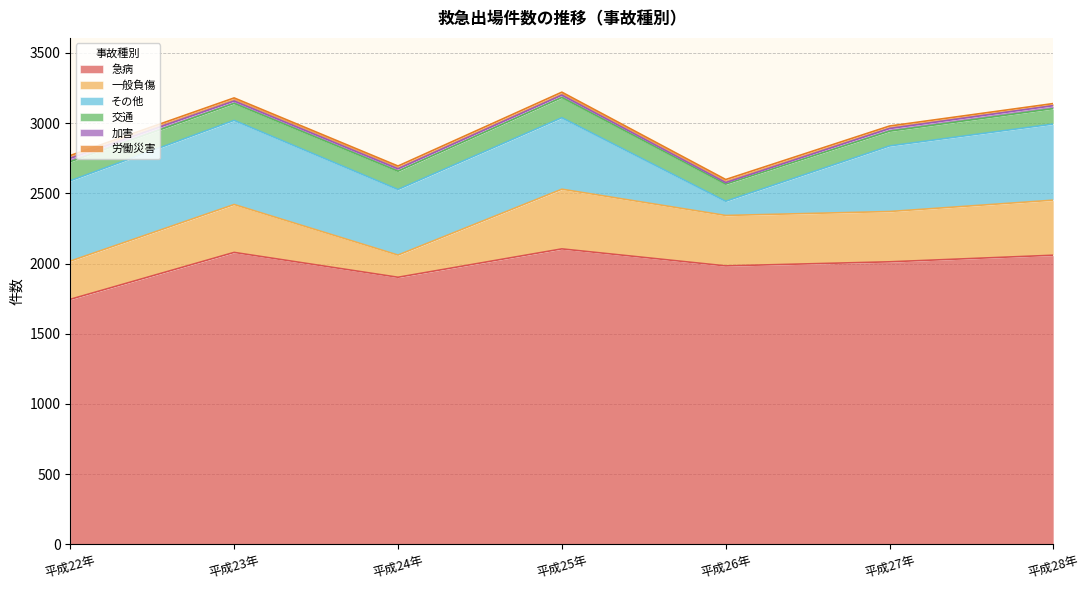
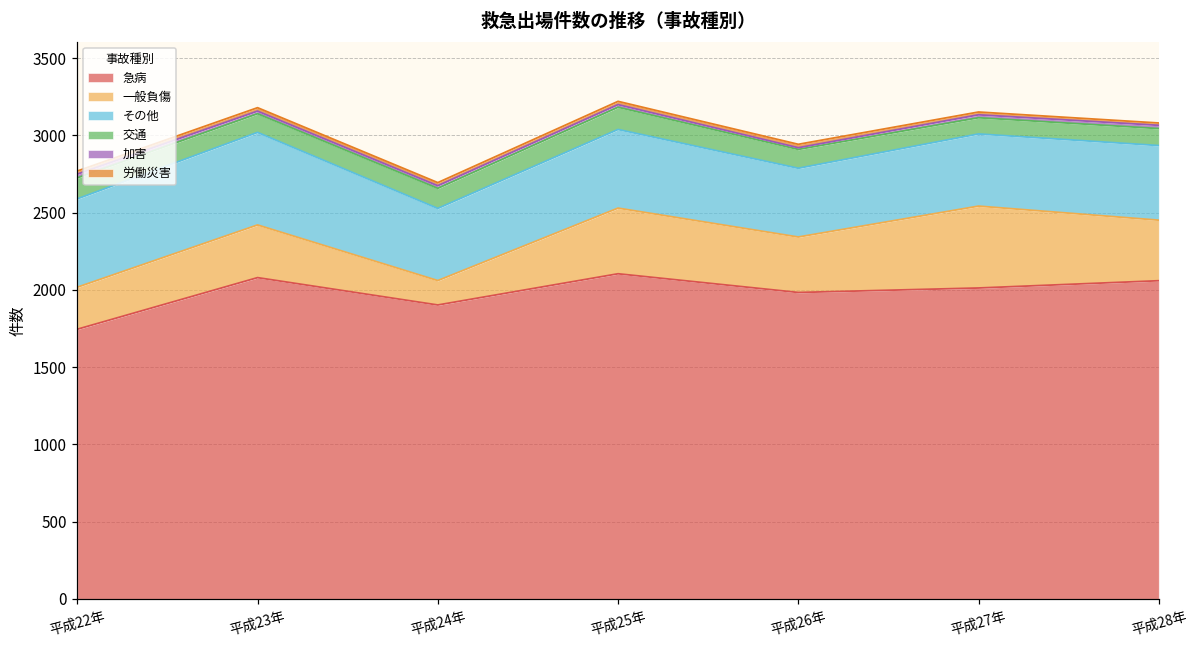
  {
    "急病": {
      "平成22年": 1750,
      "平成23年": 2080,
      "平成24年": 1900,
      "平成25年": 2100,
      "平成26年": 1980,
      "平成27年": 2010,
      "平成28年": 2060
    },
    "一般負傷": {
      "平成22年": 270,
      "平成23年": 340,
      "平成24年": 160,
      "平成25年": 430,
      "平成26年": 360,
-     "平成27年": 360,
+     "平成27年": 530,
      "平成28年": 390
    },
    "その他": {
      "平成22年": 570,
      "平成23年": 600,
      "平成24年": 470,
      "平成25年": 510,
-     "平成26年": 100,
+     "平成26年": 450,
      "平成27年": 470,
-     "平成28年": 540
+     "平成28年": 480
    },
    "交通": {
      "平成22年": 140,
      "平成27年": 110,
      "平成28年": 110
    },
    "加害": {
      "平成22年": 20
    },
    "労働災害": {
      "平成22年": 20,
      "平成23年": 20,
      "平成24年": 20,
      "平成25年": 20,
      "平成26年": 20
    }
  }
